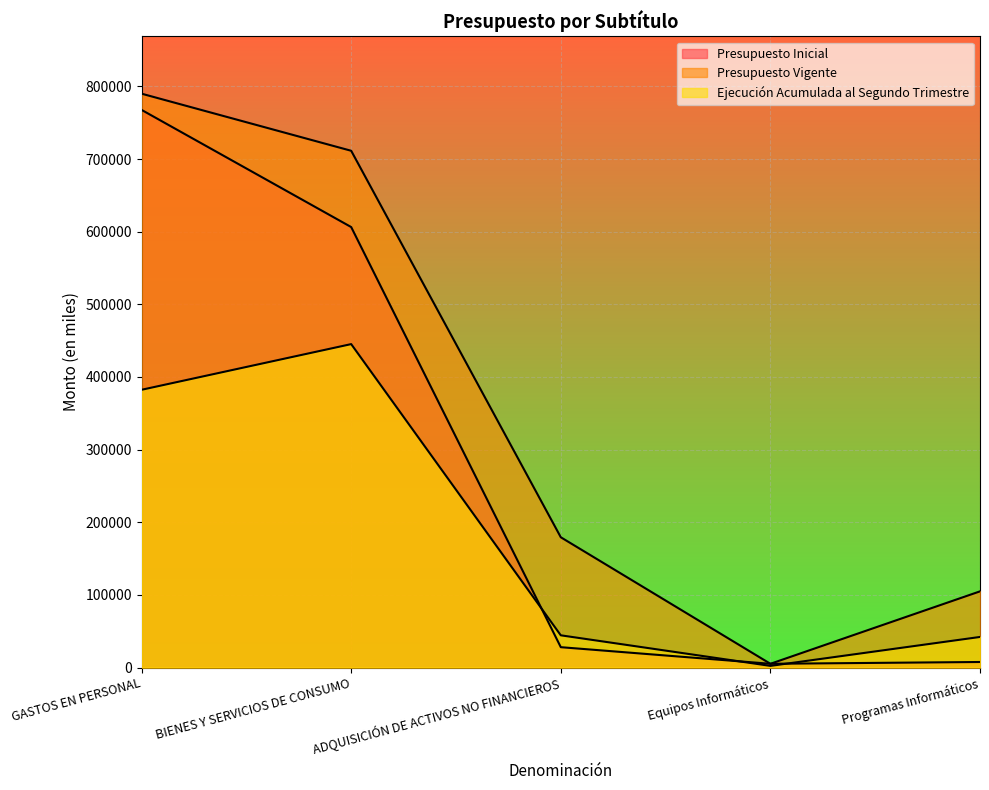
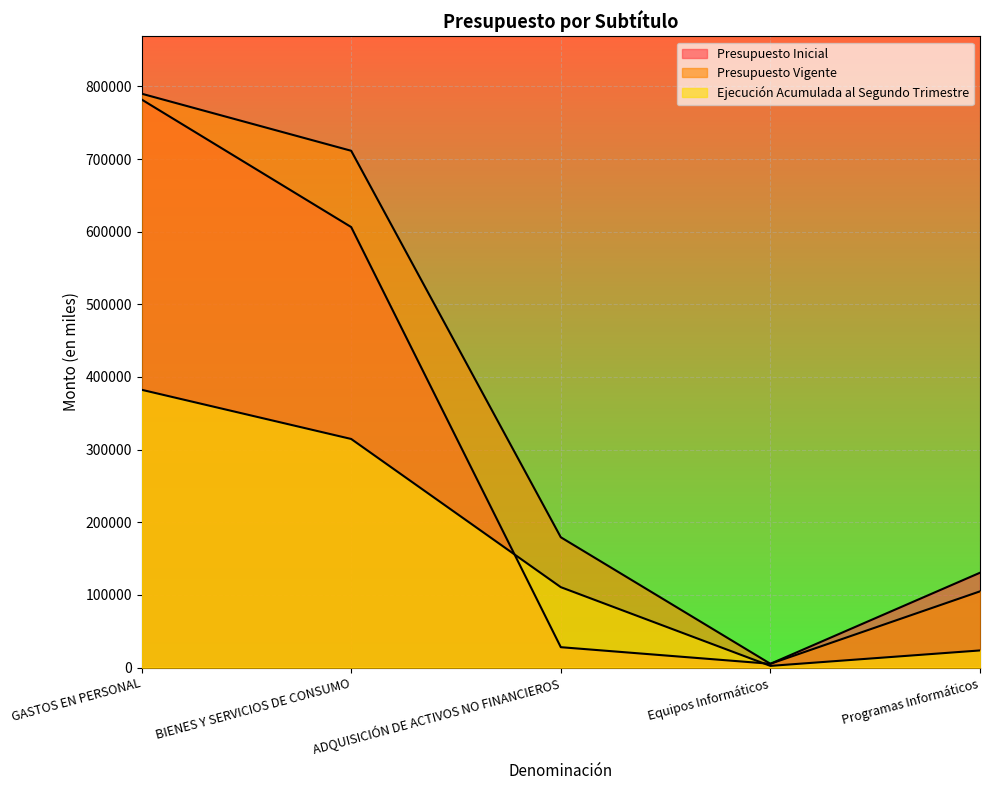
  {
    "Presupuesto Inicial": {
-     "GASTOS EN PERSONAL": 770000,
+     "GASTOS EN PERSONAL": 780000,
      "BIENES Y SERVICIOS DE CONSUMO": 610000,
      "ADQUISICIÓN DE ACTIVOS NO FINANCIEROS": 30000,
-     "Programas Informáticos": 10000
+     "Programas Informáticos": 130000
    },
    "Presupuesto Vigente": {
      "GASTOS EN PERSONAL": 790000,
      "BIENES Y SERVICIOS DE CONSUMO": 710000,
      "ADQUISICIÓN DE ACTIVOS NO FINANCIEROS": 180000,
      "Programas Informáticos": 100000
    },
    "Ejecución Acumulada al Segundo Trimestre": {
      "GASTOS EN PERSONAL": 380000,
-     "BIENES Y SERVICIOS DE CONSUMO": 450000,
-     "ADQUISICIÓN DE ACTIVOS NO FINANCIEROS": 40000,
-     "Programas Informáticos": 40000
+     "BIENES Y SERVICIOS DE CONSUMO": 310000,
+     "ADQUISICIÓN DE ACTIVOS NO FINANCIEROS": 110000,
+     "Programas Informáticos": 20000
    }
  }
